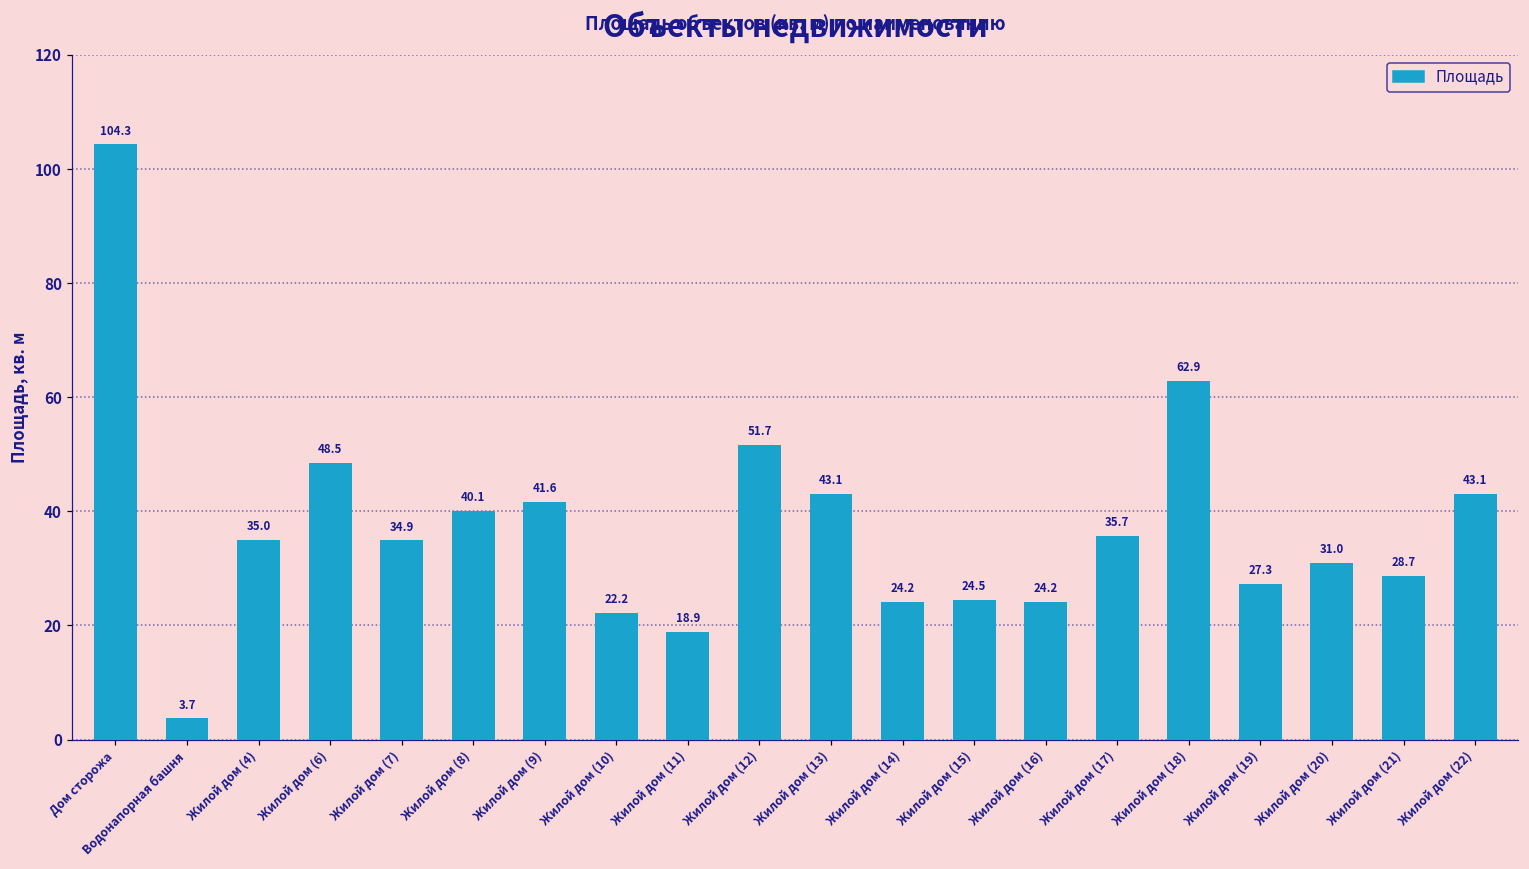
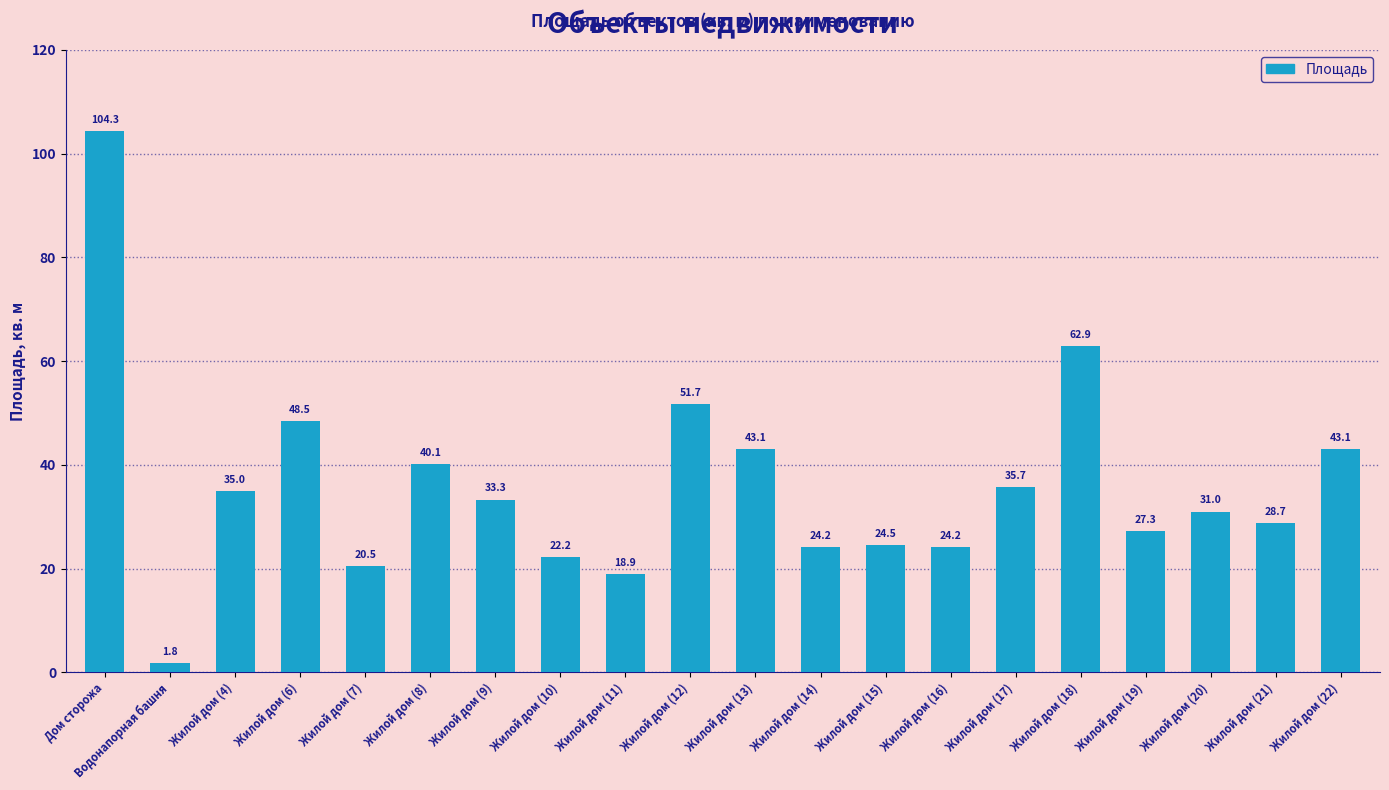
  {
    "Дом сторожа": 104.3,
-   "Водонапорная башня": 3.7,
+   "Водонапорная башня": 1.8,
    "Жилой дом (4)": 35.0,
    "Жилой дом (6)": 48.5,
-   "Жилой дом (7)": 34.9,
+   "Жилой дом (7)": 20.5,
    "Жилой дом (8)": 40.1,
-   "Жилой дом (9)": 41.6,
+   "Жилой дом (9)": 33.3,
    "Жилой дом (10)": 22.2,
    "Жилой дом (11)": 18.9,
    "Жилой дом (12)": 51.7,
    "Жилой дом (13)": 43.1,
    "Жилой дом (14)": 24.2,
    "Жилой дом (15)": 24.5,
    "Жилой дом (16)": 24.2,
    "Жилой дом (17)": 35.7,
    "Жилой дом (18)": 62.9,
    "Жилой дом (19)": 27.3,
    "Жилой дом (20)": 31.0,
    "Жилой дом (21)": 28.7,
    "Жилой дом (22)": 43.1
  }
